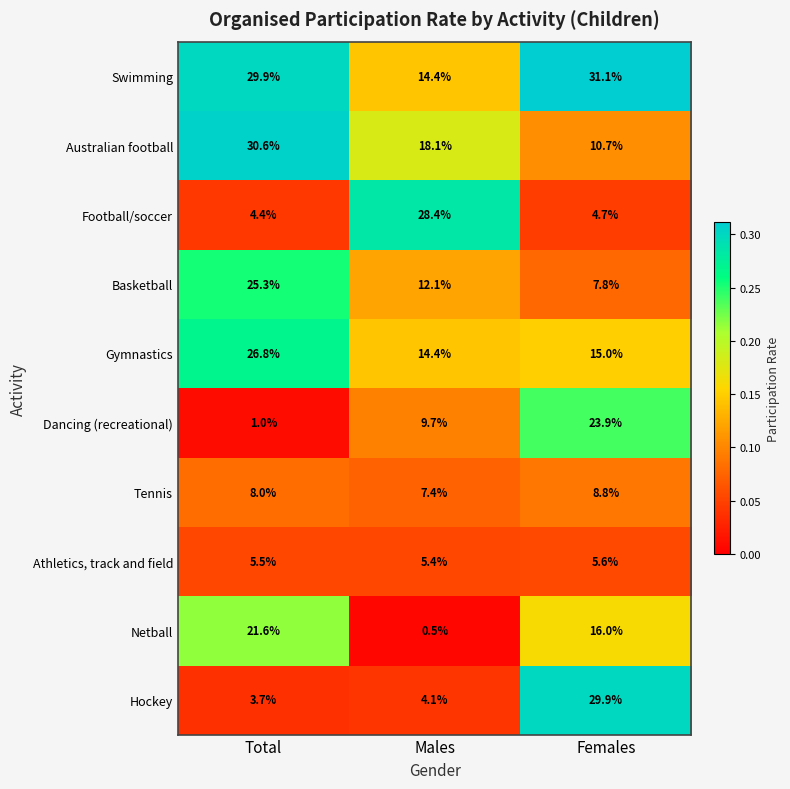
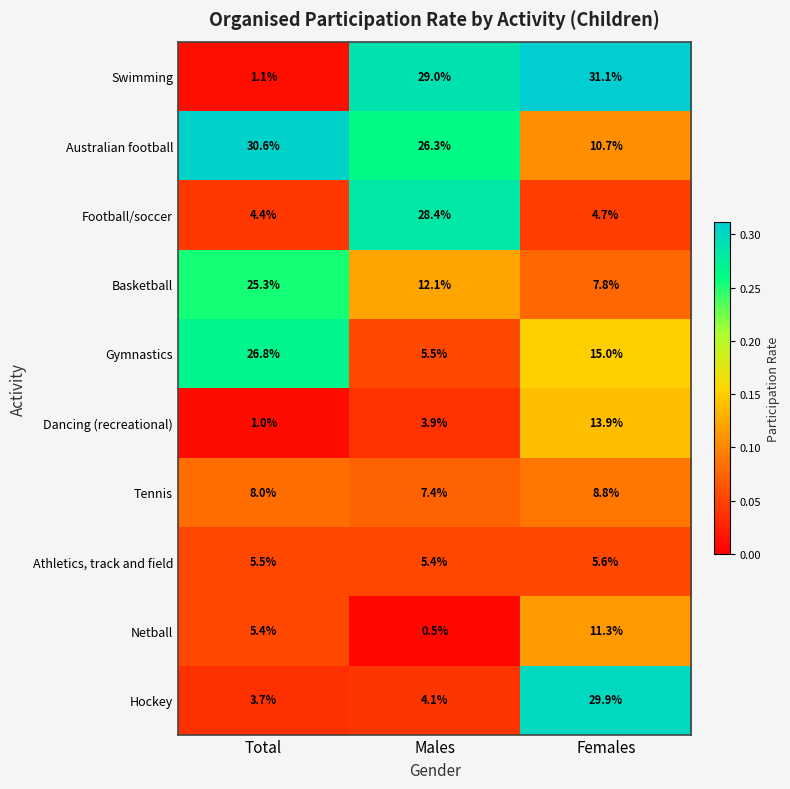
  {
    "Swimming": {
-     "Total": "29.9%",
-     "Males": "14.4%",
+     "Total": "1.1%",
+     "Males": "29.0%",
      "Females": "31.1%"
    },
    "Australian football": {
      "Total": "30.6%",
-     "Males": "18.1%",
+     "Males": "26.3%",
      "Females": "10.7%"
    },
    "Football/soccer": {
      "Total": "4.4%",
      "Males": "28.4%",
      "Females": "4.7%"
    },
    "Basketball": {
      "Total": "25.3%",
      "Males": "12.1%",
      "Females": "7.8%"
    },
    "Gymnastics": {
      "Total": "26.8%",
-     "Males": "14.4%",
+     "Males": "5.5%",
      "Females": "15.0%"
    },
    "Dancing (recreational)": {
      "Total": "1.0%",
-     "Males": "9.7%",
-     "Females": "23.9%"
+     "Males": "3.9%",
+     "Females": "13.9%"
    },
    "Tennis": {
      "Total": "8.0%",
      "Males": "7.4%",
      "Females": "8.8%"
    },
    "Athletics, track and field": {
      "Total": "5.5%",
      "Males": "5.4%",
      "Females": "5.6%"
    },
    "Netball": {
-     "Total": "21.6%",
+     "Total": "5.4%",
      "Males": "0.5%",
-     "Females": "16.0%"
+     "Females": "11.3%"
    },
    "Hockey": {
      "Total": "3.7%",
      "Males": "4.1%",
      "Females": "29.9%"
    }
  }
